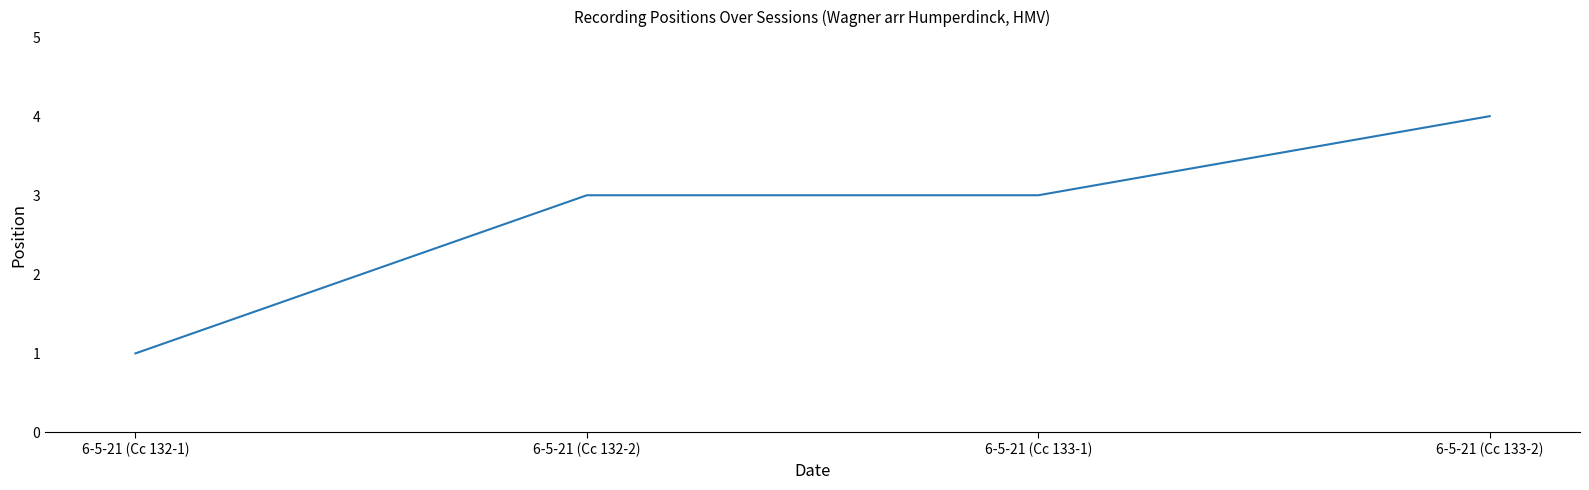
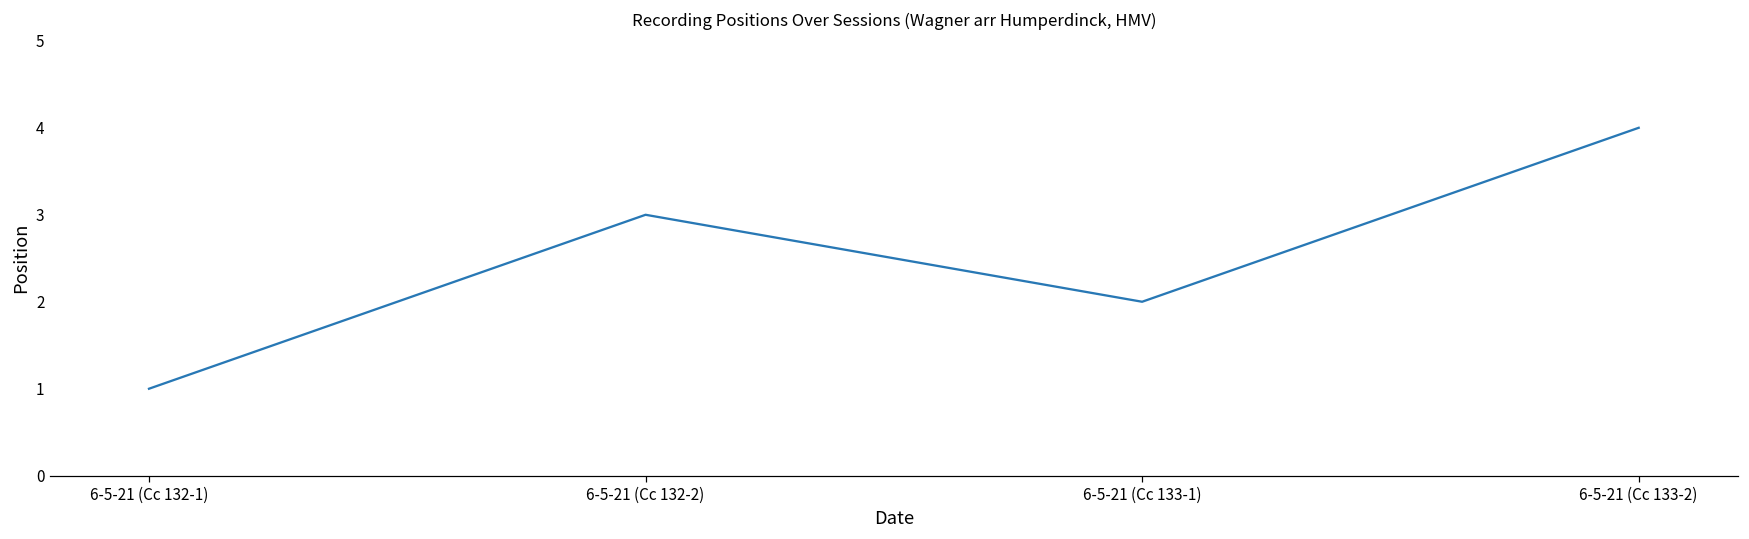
  {
    "6-5-21 (Cc 132-1)": 1,
    "6-5-21 (Cc 132-2)": 3,
-   "6-5-21 (Cc 133-1)": 3,
+   "6-5-21 (Cc 133-1)": 2,
    "6-5-21 (Cc 133-2)": 4
  }
